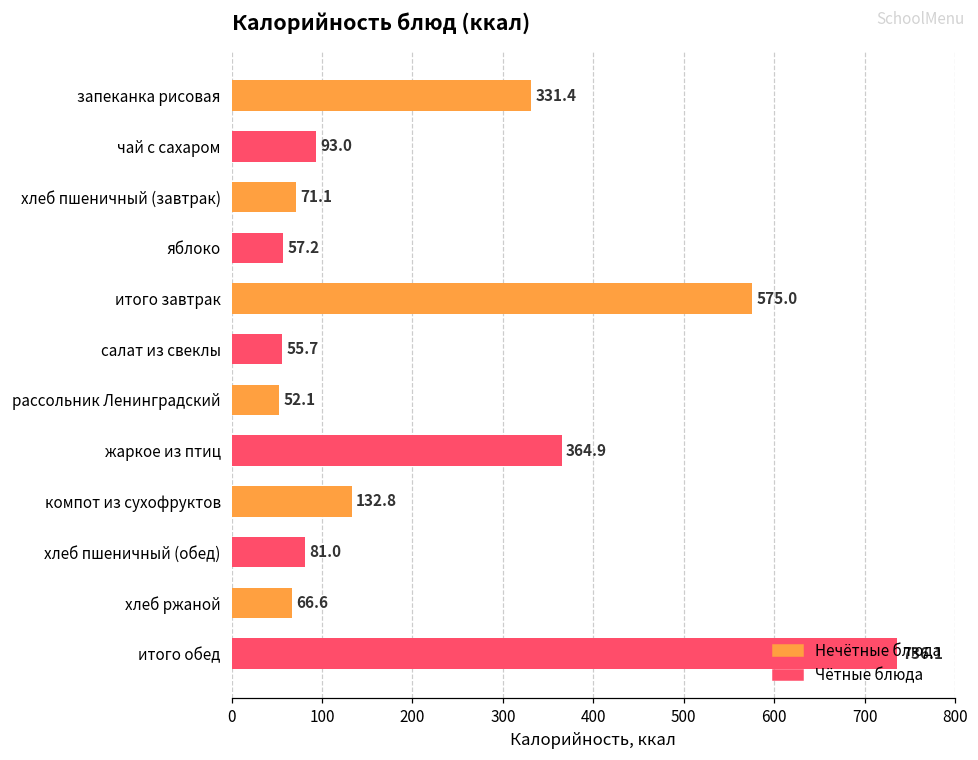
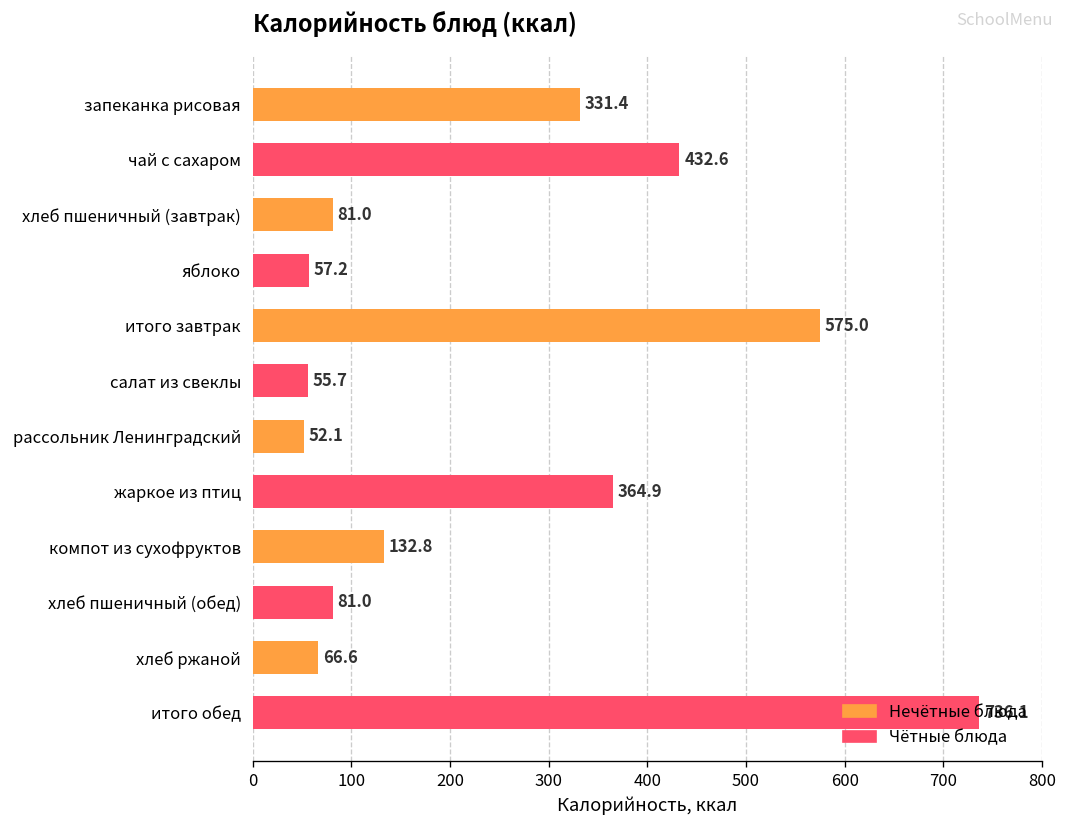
  {
    "запеканка рисовая": 331.4,
-   "чай с сахаром": 93.0,
-   "хлеб пшеничный (завтрак)": 71.1,
+   "чай с сахаром": 432.6,
+   "хлеб пшеничный (завтрак)": 81.0,
    "яблоко": 57.2,
    "итого завтрак": 575.0,
    "салат из свеклы": 55.7,
    "рассольник Ленинградский": 52.1,
    "жаркое из птиц": 364.9,
    "компот из сухофруктов": 132.8,
    "хлеб пшеничный (обед)": 81.0,
    "хлеб ржаной": 66.6,
    "итого обед": 736.1
  }
